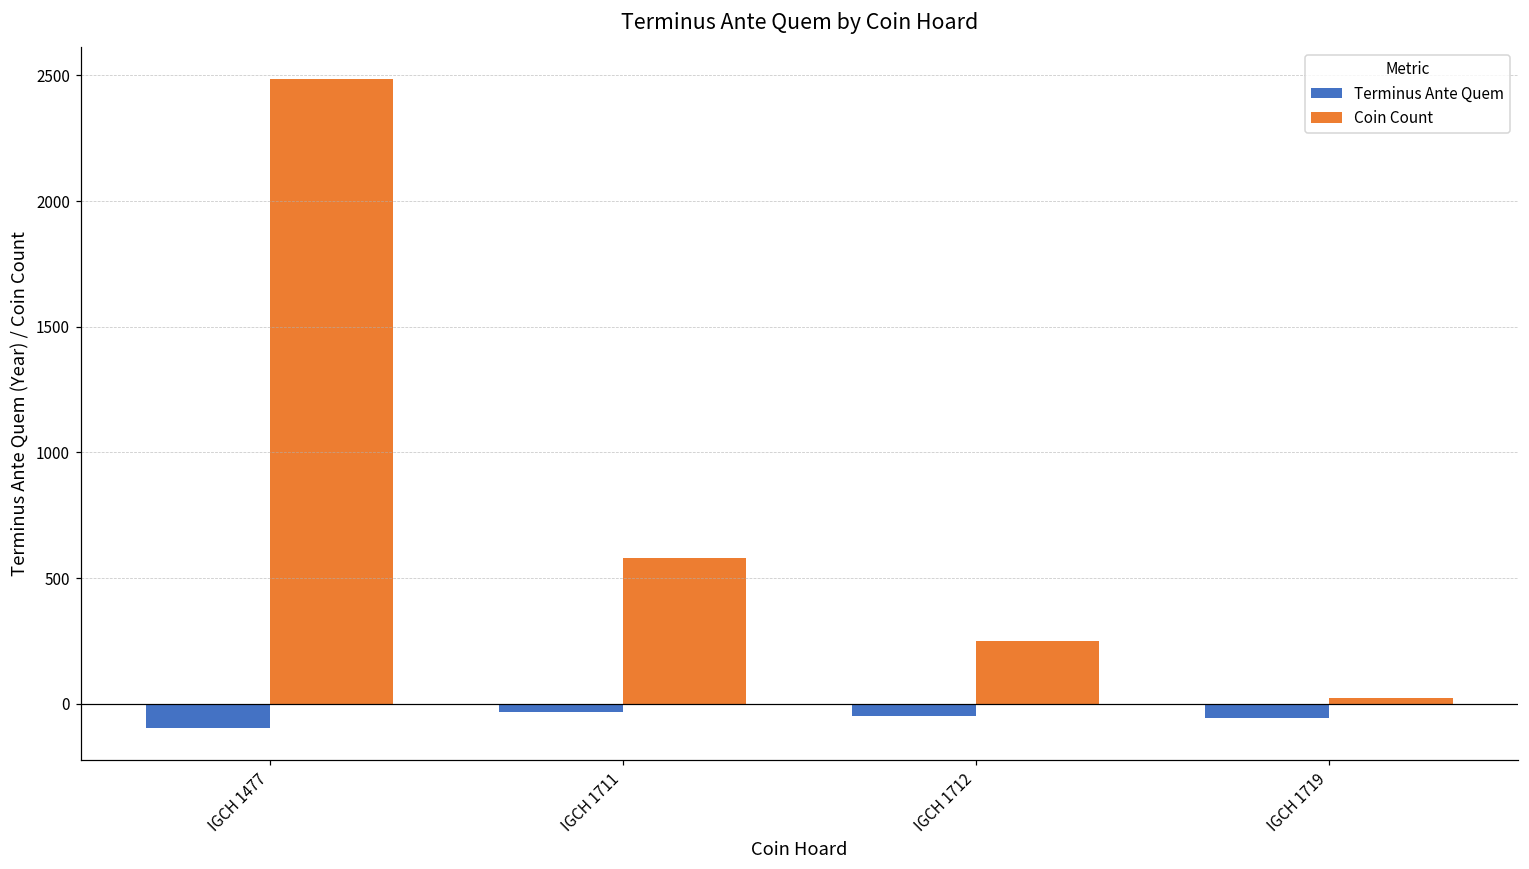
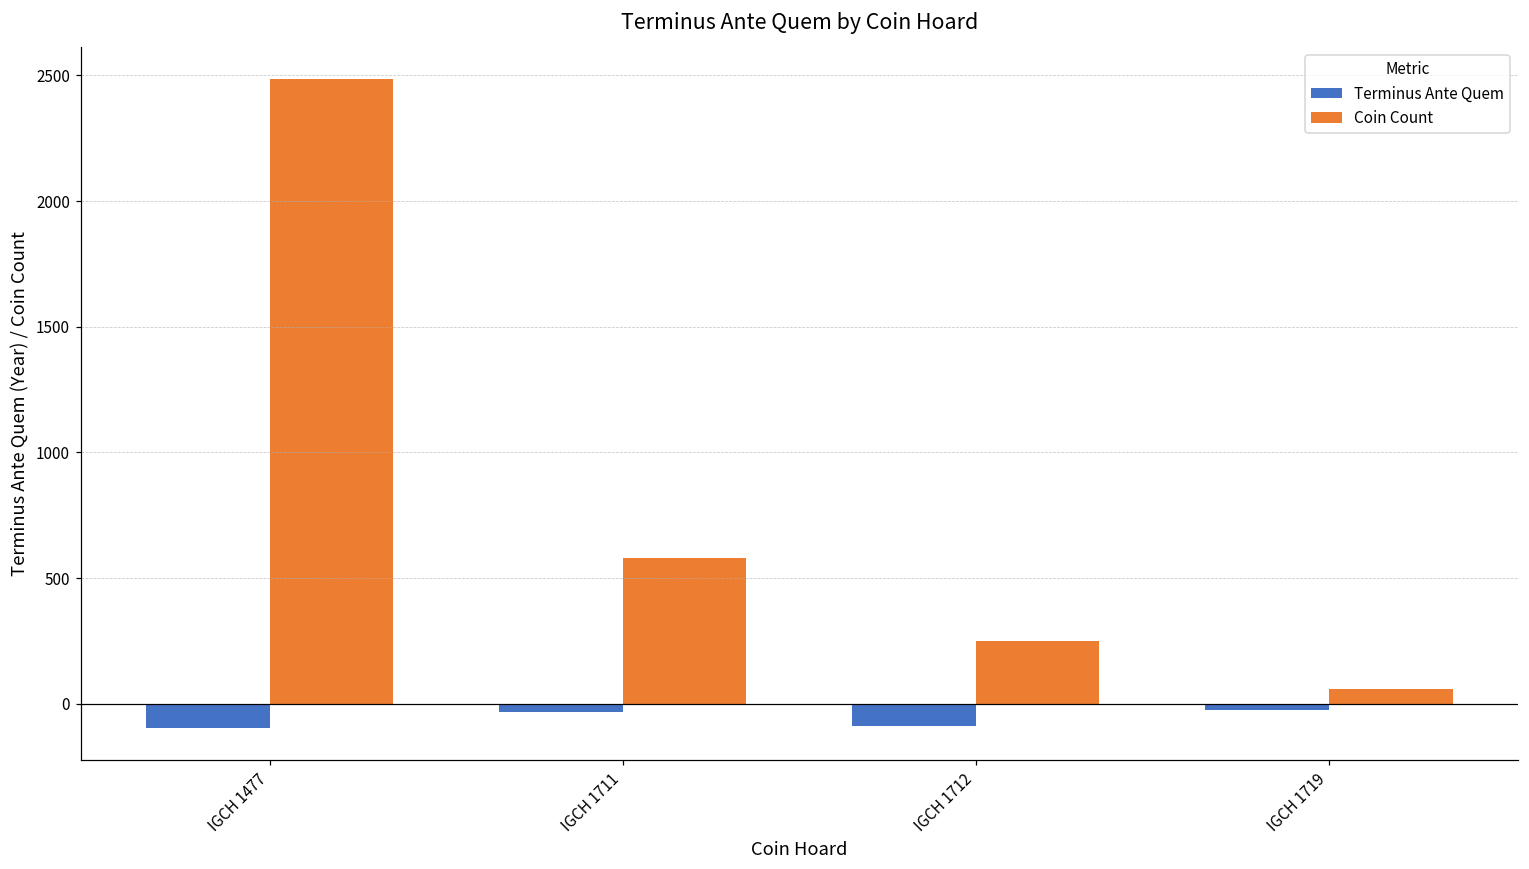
  {
    "Terminus Ante Quem": {
      "IGCH 1477": -100,
      "IGCH 1711": -30,
-     "IGCH 1712": -50,
-     "IGCH 1719": -60
+     "IGCH 1712": -90,
+     "IGCH 1719": -20
    },
    "Coin Count": {
      "IGCH 1477": 2480,
      "IGCH 1711": 580,
      "IGCH 1712": 250,
-     "IGCH 1719": 20
+     "IGCH 1719": 60
    }
  }
